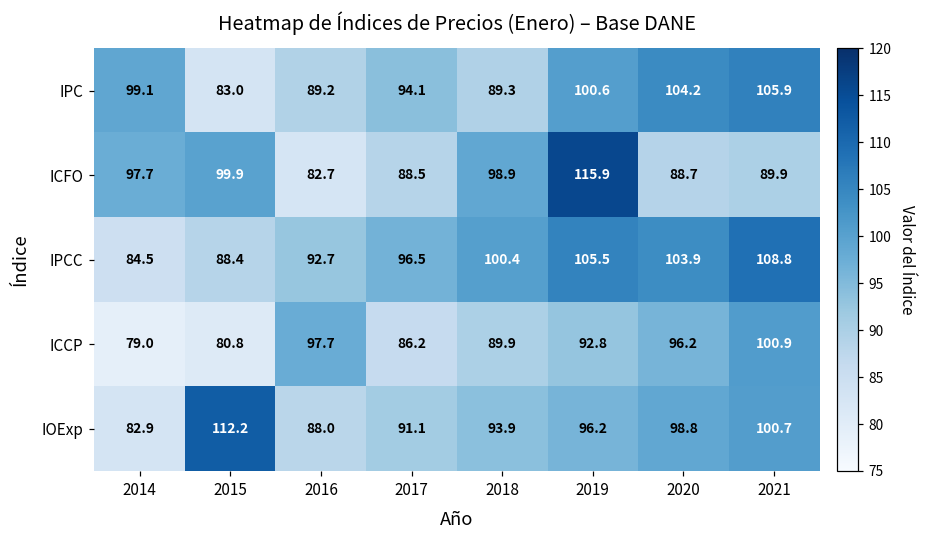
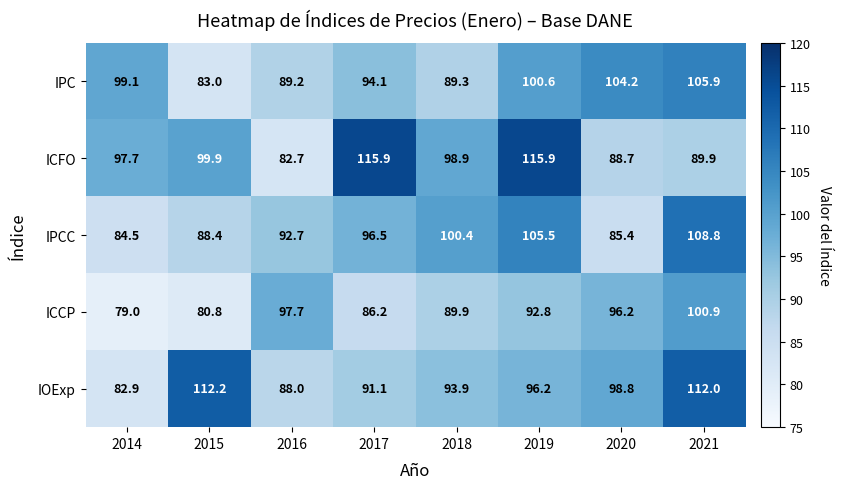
  {
    "IPC": {
      "2014": 99.1,
      "2015": 83.0,
      "2016": 89.2,
      "2017": 94.1,
      "2018": 89.3,
      "2019": 100.6,
      "2020": 104.2,
      "2021": 105.9
    },
    "ICFO": {
      "2014": 97.7,
      "2015": 99.9,
      "2016": 82.7,
-     "2017": 88.5,
+     "2017": 115.9,
      "2018": 98.9,
      "2019": 115.9,
      "2020": 88.7,
      "2021": 89.9
    },
    "IPCC": {
      "2014": 84.5,
      "2015": 88.4,
      "2016": 92.7,
      "2017": 96.5,
      "2018": 100.4,
      "2019": 105.5,
-     "2020": 103.9,
+     "2020": 85.4,
      "2021": 108.8
    },
    "ICCP": {
      "2014": 79.0,
      "2015": 80.8,
      "2016": 97.7,
      "2017": 86.2,
      "2018": 89.9,
      "2019": 92.8,
      "2020": 96.2,
      "2021": 100.9
    },
    "IOExp": {
      "2014": 82.9,
      "2015": 112.2,
      "2016": 88.0,
      "2017": 91.1,
      "2018": 93.9,
      "2019": 96.2,
      "2020": 98.8,
-     "2021": 100.7
+     "2021": 112.0
    }
  }
